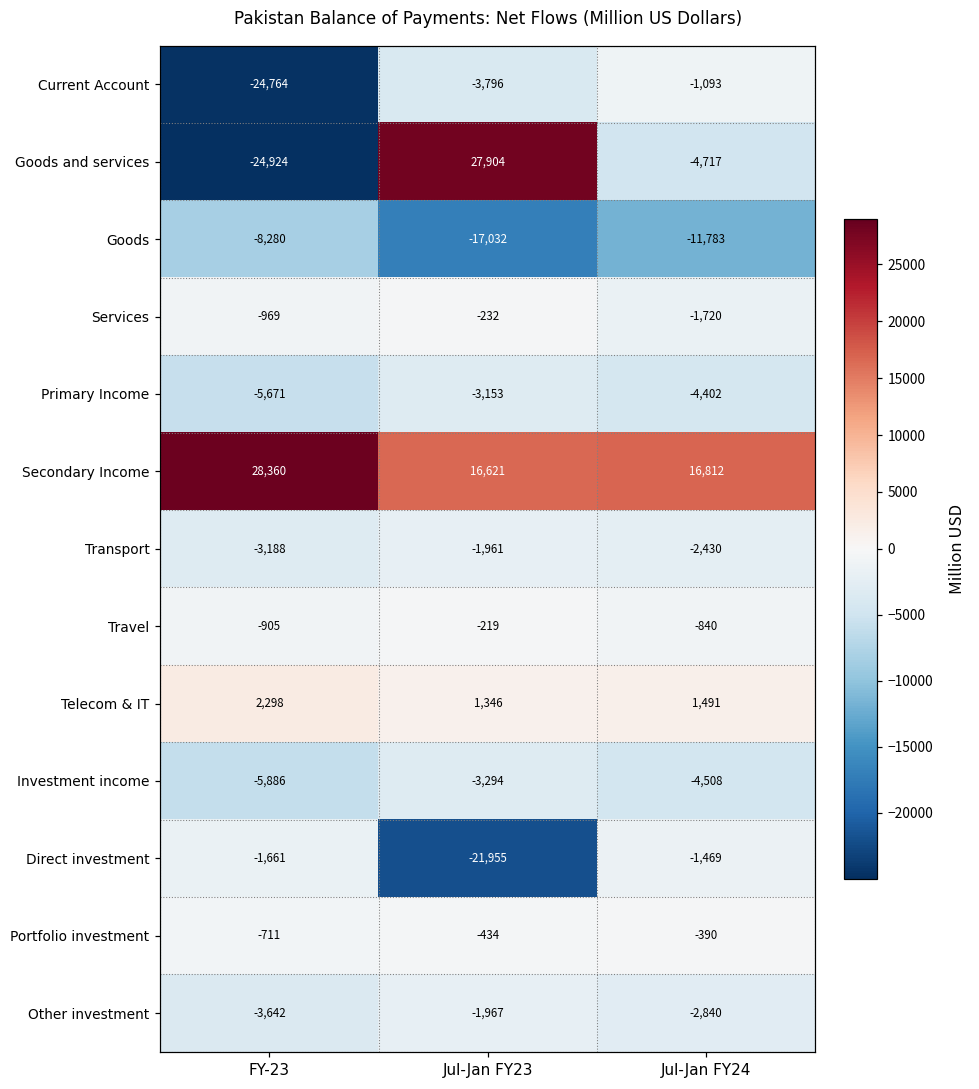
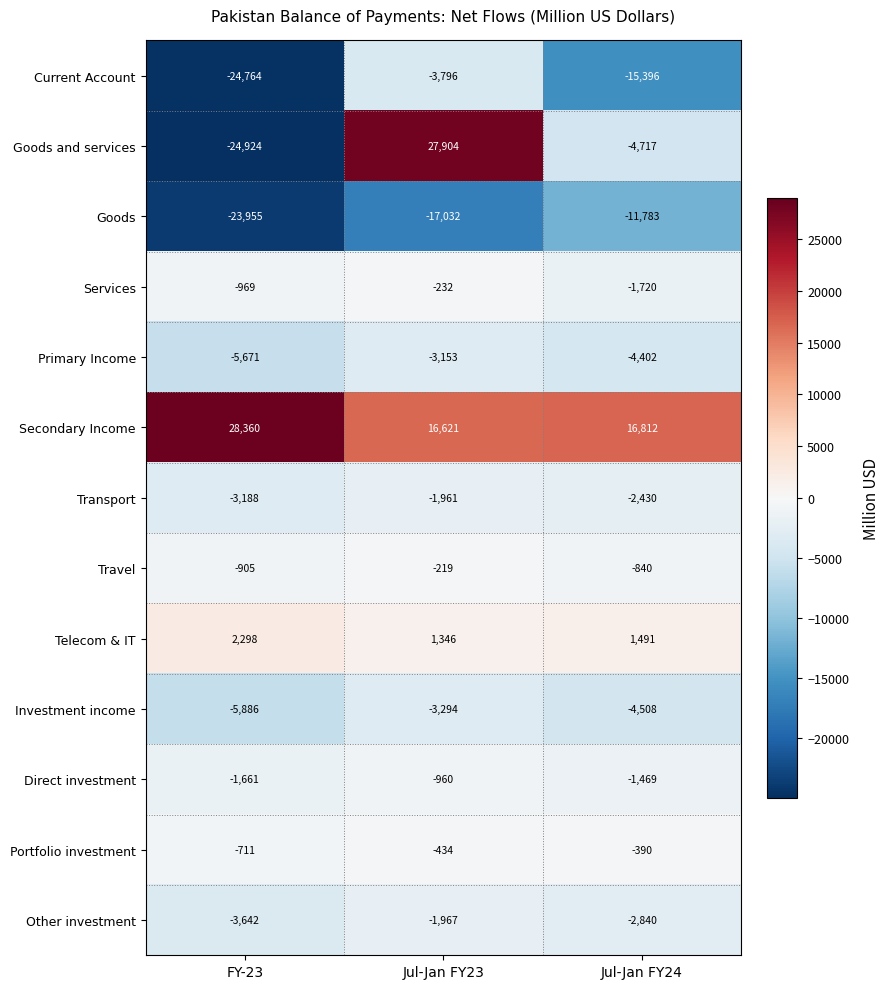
  {
    "Current Account": {
      "FY-23": "-24,764",
      "Jul-Jan FY23": "-3,796",
-     "Jul-Jan FY24": "-1,093"
+     "Jul-Jan FY24": "-15,396"
    },
    "Goods and services": {
      "FY-23": "-24,924",
      "Jul-Jan FY23": "27,904",
      "Jul-Jan FY24": "-4,717"
    },
    "Goods": {
-     "FY-23": "-8,280",
+     "FY-23": "-23,955",
      "Jul-Jan FY23": "-17,032",
      "Jul-Jan FY24": "-11,783"
    },
    "Services": {
      "FY-23": "-969",
      "Jul-Jan FY23": "-232",
      "Jul-Jan FY24": "-1,720"
    },
    "Primary Income": {
      "FY-23": "-5,671",
      "Jul-Jan FY23": "-3,153",
      "Jul-Jan FY24": "-4,402"
    },
    "Secondary Income": {
      "FY-23": "28,360",
      "Jul-Jan FY23": "16,621",
      "Jul-Jan FY24": "16,812"
    },
    "Transport": {
      "FY-23": "-3,188",
      "Jul-Jan FY23": "-1,961",
      "Jul-Jan FY24": "-2,430"
    },
    "Travel": {
      "FY-23": "-905",
      "Jul-Jan FY23": "-219",
      "Jul-Jan FY24": "-840"
    },
    "Telecom & IT": {
      "FY-23": "2,298",
      "Jul-Jan FY23": "1,346",
      "Jul-Jan FY24": "1,491"
    },
    "Investment income": {
      "FY-23": "-5,886",
      "Jul-Jan FY23": "-3,294",
      "Jul-Jan FY24": "-4,508"
    },
    "Direct investment": {
      "FY-23": "-1,661",
-     "Jul-Jan FY23": "-21,955",
+     "Jul-Jan FY23": "-960",
      "Jul-Jan FY24": "-1,469"
    },
    "Portfolio investment": {
      "FY-23": "-711",
      "Jul-Jan FY23": "-434",
      "Jul-Jan FY24": "-390"
    },
    "Other investment": {
      "FY-23": "-3,642",
      "Jul-Jan FY23": "-1,967",
      "Jul-Jan FY24": "-2,840"
    }
  }
